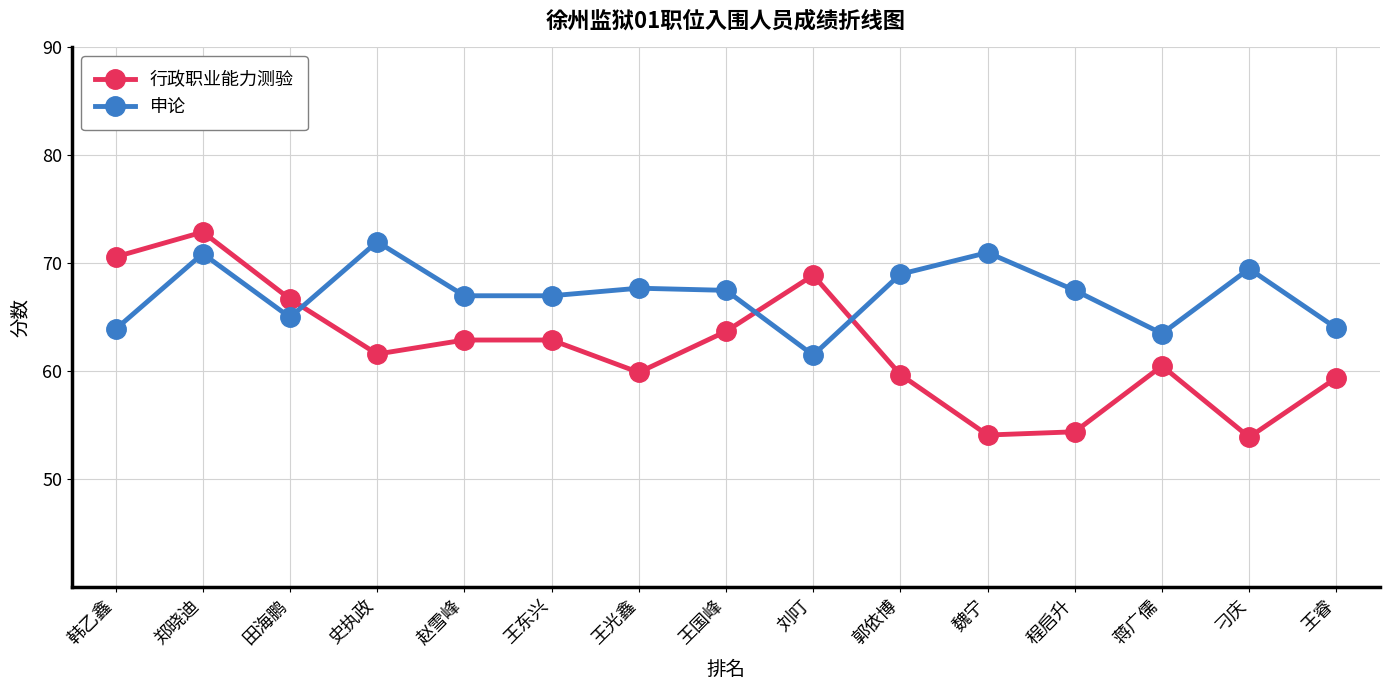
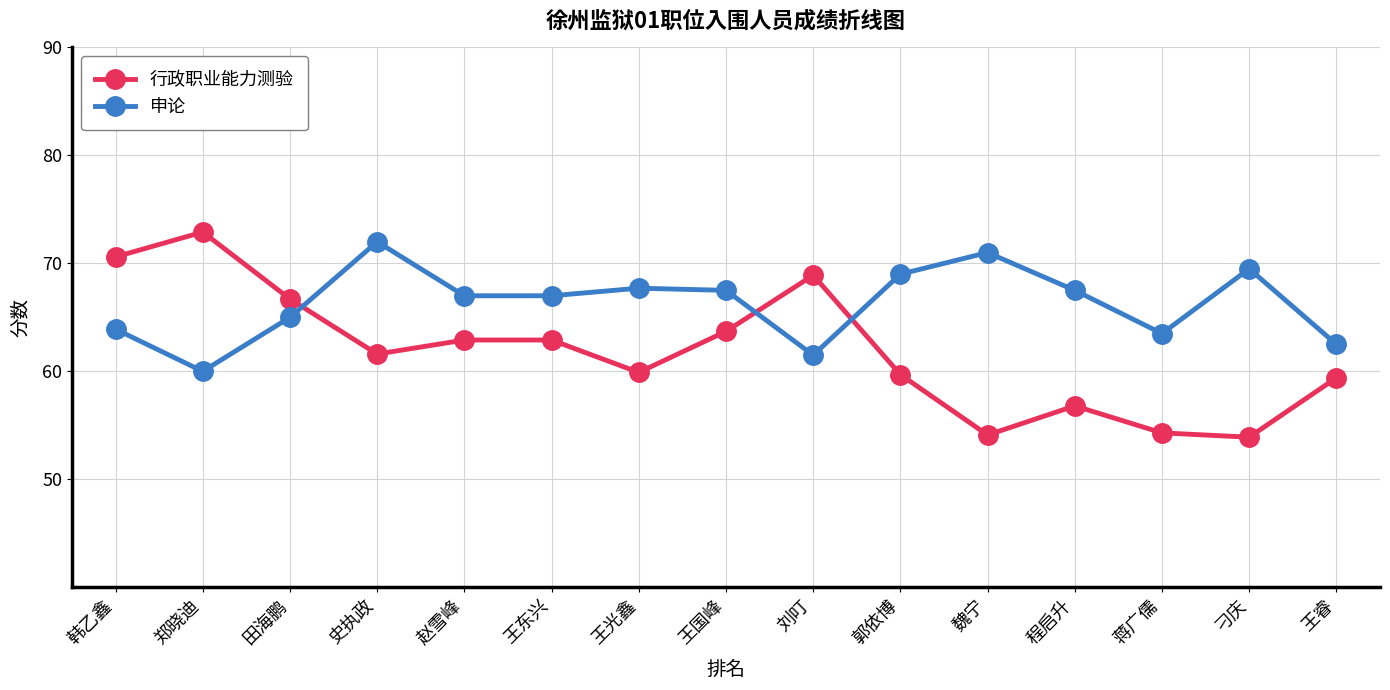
  {
    "行政职业能力测验": {
      "韩乙鑫": 70.6,
      "郑晓迪": 72.9,
      "田海鹏": 66.7,
      "史执政": 61.6,
      "赵雪峰": 62.9,
      "王东兴": 62.9,
      "王光鑫": 59.9,
      "王国峰": 63.7,
      "刘叮": 68.9,
      "郭依博": 59.7,
      "魏宁": 54.1,
-     "程启升": 54.4,
-     "蒋广儒": 60.5,
+     "程启升": 56.8,
+     "蒋广儒": 54.3,
      "刁庆": 53.9,
      "王睿": 59.4
    },
    "申论": {
      "韩乙鑫": 63.9,
-     "郑晓迪": 70.9,
+     "郑晓迪": 60.0,
      "田海鹏": 65.0,
      "史执政": 72.0,
      "赵雪峰": 67.0,
      "王东兴": 67.0,
      "王光鑫": 67.7,
      "王国峰": 67.5,
      "刘叮": 61.5,
      "郭依博": 69.0,
      "魏宁": 71.0,
      "程启升": 67.5,
      "蒋广儒": 63.5,
      "刁庆": 69.5,
-     "王睿": 64.0
+     "王睿": 62.5
    }
  }
